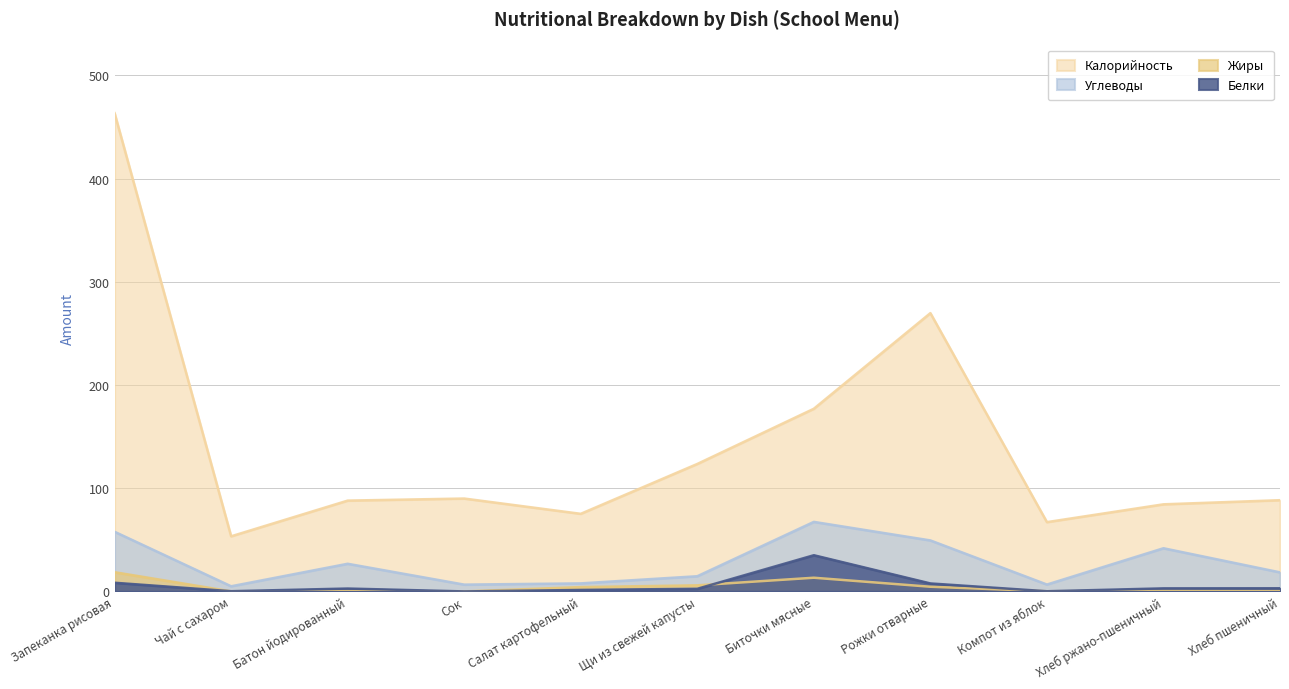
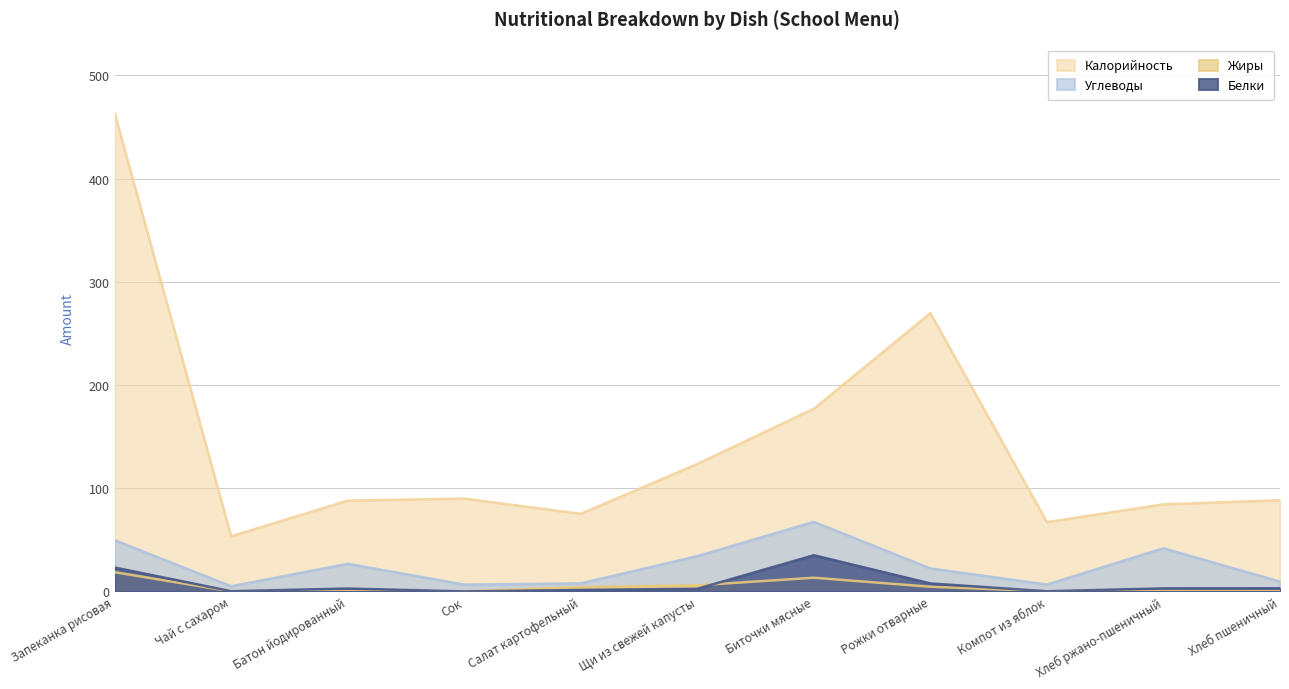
  {
    "Углеводы": {
-     "Запеканка рисовая": 58,
+     "Запеканка рисовая": 50,
      "Чай с сахаром": 5,
      "Батон йодированный": 27,
      "Сок": 7,
      "Салат картофельный": 8,
-     "Щи из свежей капусты": 15,
+     "Щи из свежей капусты": 34,
      "Биточки мясные": 67,
-     "Рожки отварные": 49,
+     "Рожки отварные": 22,
      "Компот из яблок": 7,
      "Хлеб ржано-пшеничный": 42,
-     "Хлеб пшеничный": 18
+     "Хлеб пшеничный": 10
    },
    "Белки": {
-     "Запеканка рисовая": 8,
+     "Запеканка рисовая": 23,
      "Салат картофельный": 1,
      "Щи из свежей капусты": 3,
      "Биточки мясные": 35,
      "Рожки отварные": 8,
      "Хлеб пшеничный": 3
    }
  }
